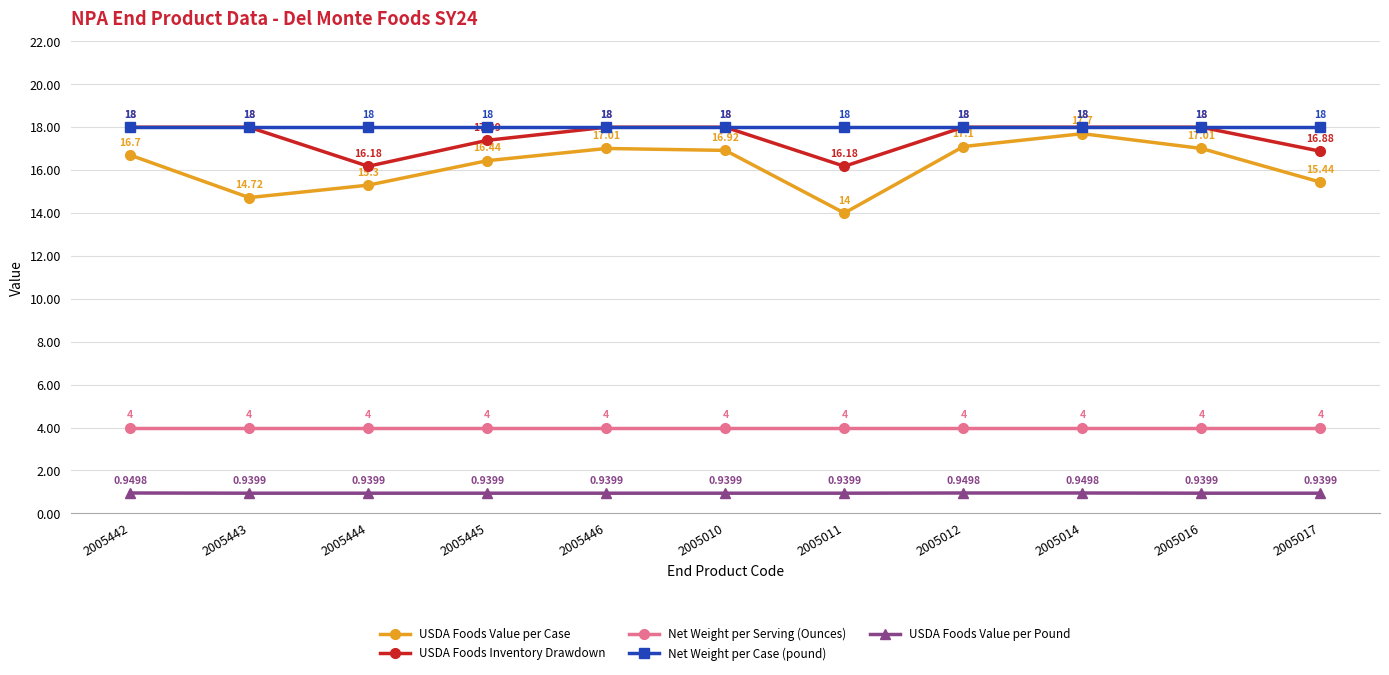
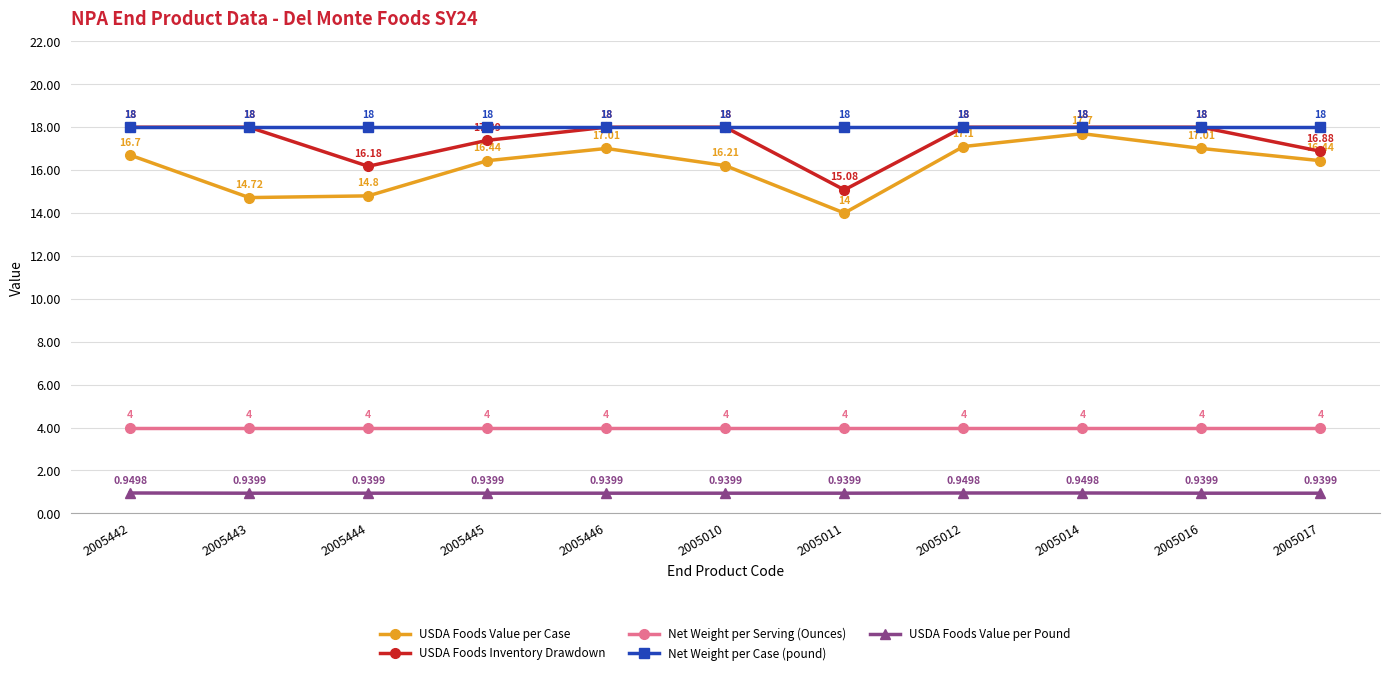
  {
    "USDA Foods Value per Case": {
      "2005442": 16.7,
      "2005443": 14.72,
-     "2005444": 15.3,
+     "2005444": 14.8,
      "2005445": 16.44,
      "2005446": 17.01,
-     "2005010": 16.92,
+     "2005010": 16.21,
      "2005011": 14,
      "2005016": 17.01,
-     "2005017": 15.44
+     "2005017": 16.44
    },
    "USDA Foods Inventory Drawdown": {
      "2005444": 16.18,
-     "2005011": 16.18,
+     "2005011": 15.08,
      "2005017": 16.88
    },
    "Net Weight per Serving (Ounces)": {
      "2005442": 4,
      "2005443": 4,
      "2005444": 4,
      "2005445": 4,
      "2005446": 4,
      "2005010": 4,
      "2005011": 4,
      "2005012": 4,
      "2005014": 4,
      "2005016": 4,
      "2005017": 4
    },
    "Net Weight per Case (pound)": {
      "2005444": 18,
      "2005445": 18,
      "2005011": 18,
      "2005017": 18
    },
    "USDA Foods Value per Pound": {
      "2005442": 0.9498,
      "2005443": 0.9399,
      "2005444": 0.9399,
      "2005445": 0.9399,
      "2005446": 0.9399,
      "2005010": 0.9399,
      "2005011": 0.9399,
      "2005012": 0.9498,
      "2005014": 0.9498,
      "2005016": 0.9399,
      "2005017": 0.9399
    }
  }
